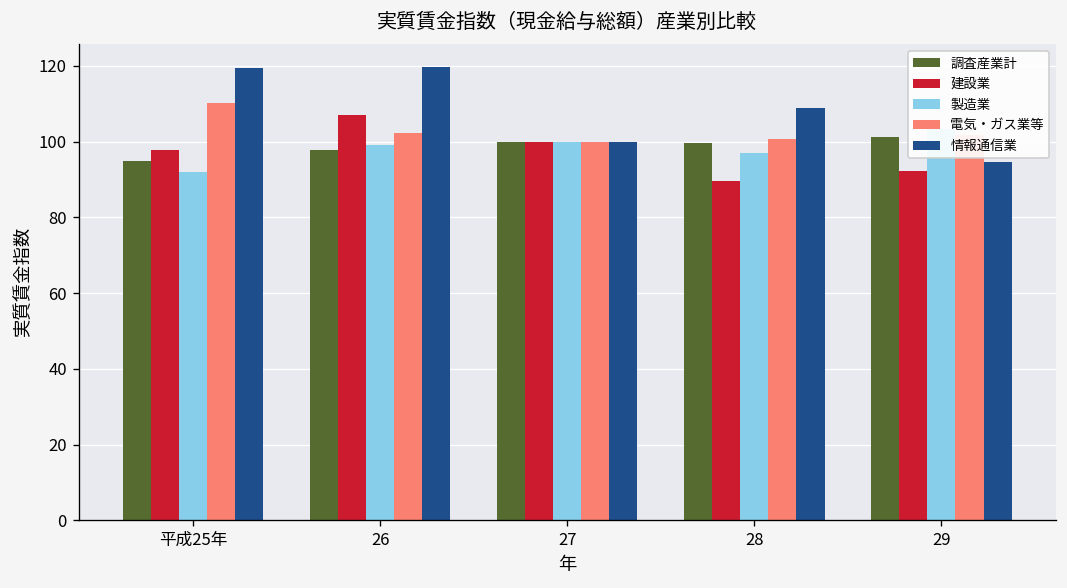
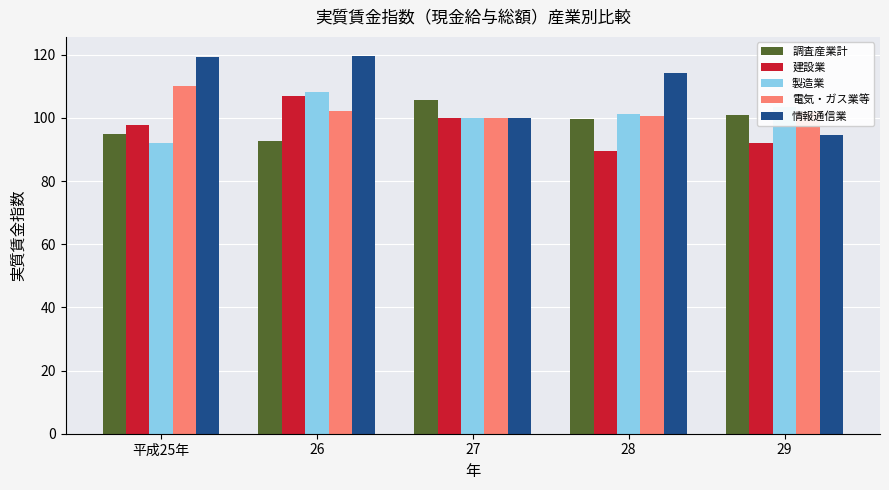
  {
    "調査産業計": {
      "平成25年": 95,
-     "26": 98,
-     "27": 100,
+     "26": 93,
+     "27": 106,
      "28": 100,
      "29": 101
    },
    "建設業": {
      "平成25年": 98,
      "26": 107,
      "27": 100,
      "28": 90,
      "29": 92
    },
    "製造業": {
      "平成25年": 92,
-     "26": 99,
+     "26": 108,
      "27": 100,
-     "28": 97
+     "28": 101
    },
    "電気・ガス業等": {
      "平成25年": 110,
      "26": 102,
      "27": 100,
      "28": 101
    },
    "情報通信業": {
      "平成25年": 119,
      "26": 120,
      "27": 100,
-     "28": 109,
+     "28": 114,
      "29": 95
    }
  }
